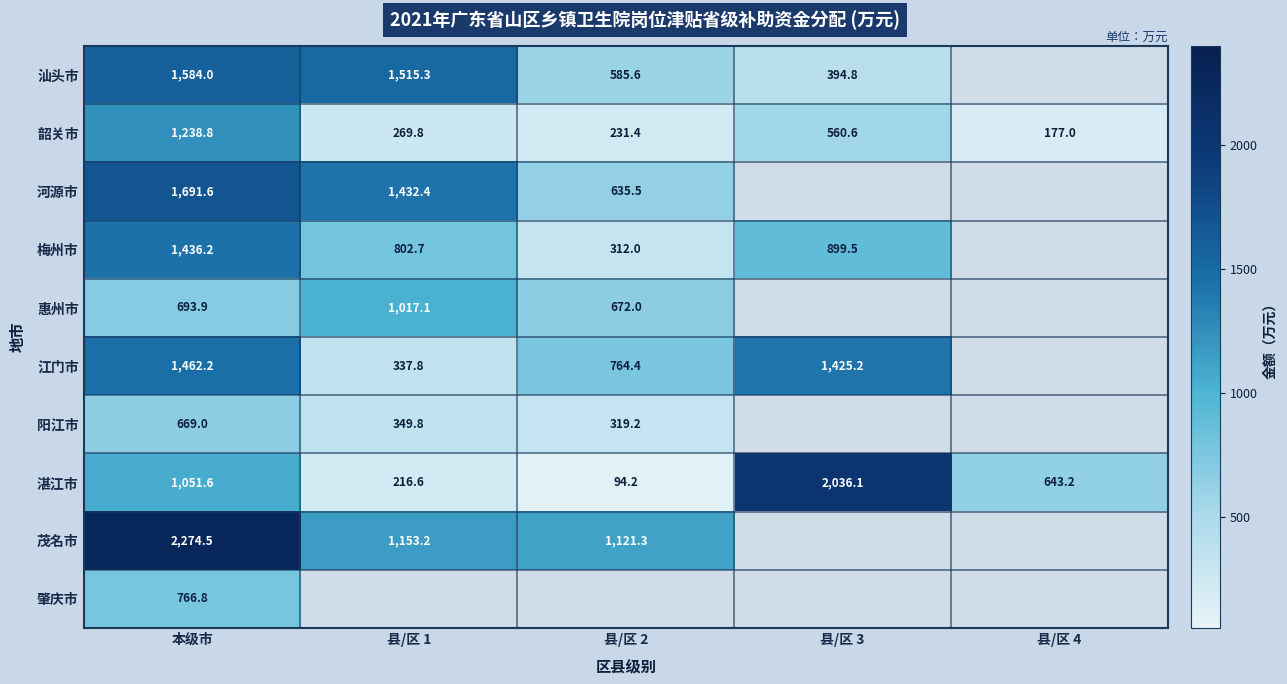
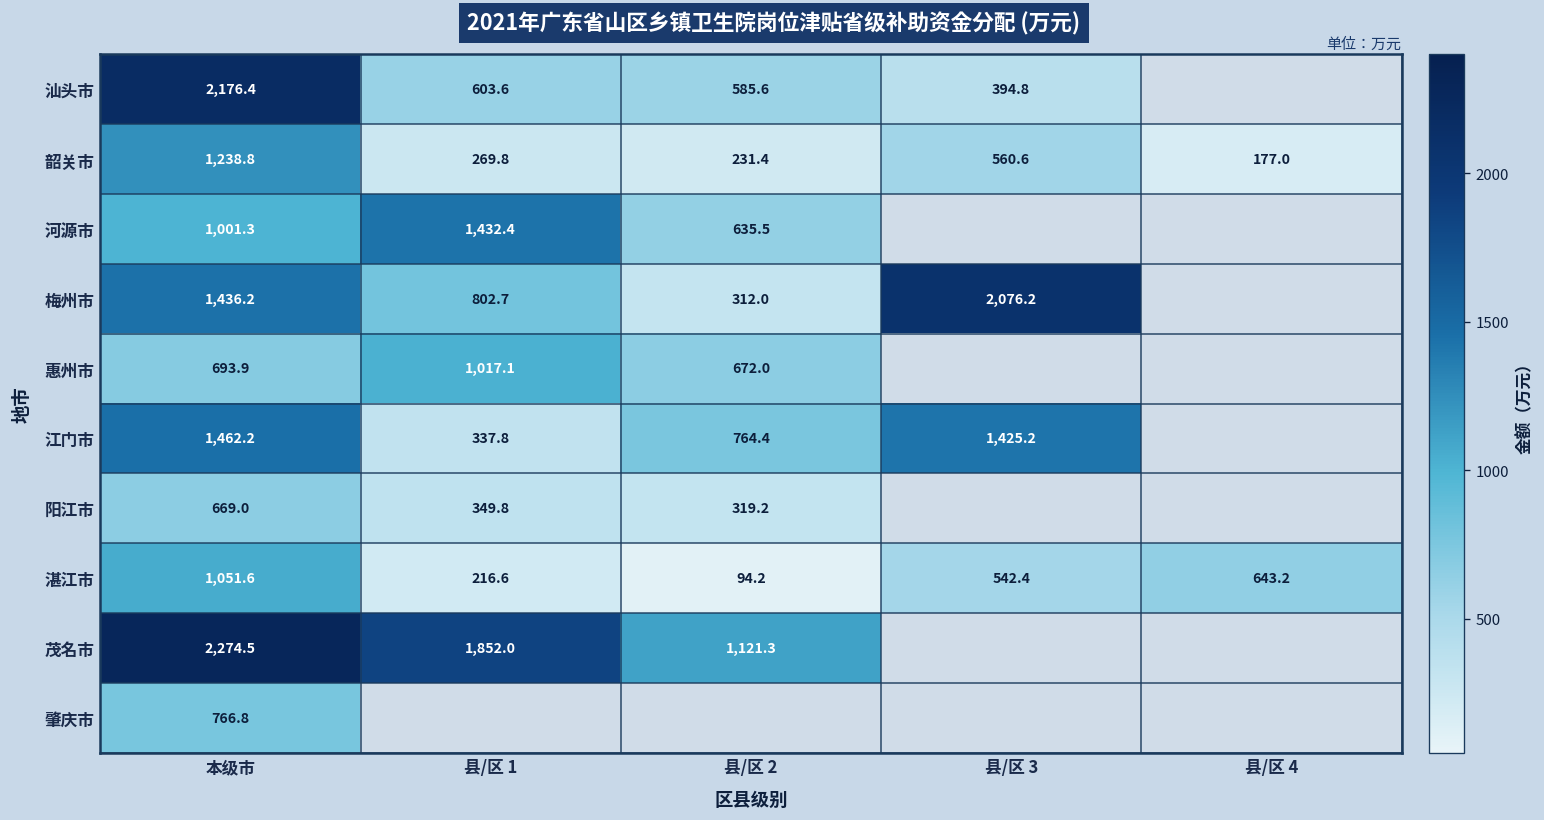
  {
    "汕头市": {
-     "本级市": "1,584.0",
-     "县/区 1": "1,515.3",
+     "本级市": "2,176.4",
+     "县/区 1": "603.6",
      "县/区 2": "585.6",
      "县/区 3": "394.8"
    },
    "韶关市": {
      "本级市": "1,238.8",
      "县/区 1": "269.8",
      "县/区 2": "231.4",
      "县/区 3": "560.6",
      "县/区 4": "177.0"
    },
    "河源市": {
-     "本级市": "1,691.6",
+     "本级市": "1,001.3",
      "县/区 1": "1,432.4",
      "县/区 2": "635.5"
    },
    "梅州市": {
      "本级市": "1,436.2",
      "县/区 1": "802.7",
      "县/区 2": "312.0",
-     "县/区 3": "899.5"
+     "县/区 3": "2,076.2"
    },
    "惠州市": {
      "本级市": "693.9",
      "县/区 1": "1,017.1",
      "县/区 2": "672.0"
    },
    "江门市": {
      "本级市": "1,462.2",
      "县/区 1": "337.8",
      "县/区 2": "764.4",
      "县/区 3": "1,425.2"
    },
    "阳江市": {
      "本级市": "669.0",
      "县/区 1": "349.8",
      "县/区 2": "319.2"
    },
    "湛江市": {
      "本级市": "1,051.6",
      "县/区 1": "216.6",
      "县/区 2": "94.2",
-     "县/区 3": "2,036.1",
+     "县/区 3": "542.4",
      "县/区 4": "643.2"
    },
    "茂名市": {
      "本级市": "2,274.5",
-     "县/区 1": "1,153.2",
+     "县/区 1": "1,852.0",
      "县/区 2": "1,121.3"
    },
    "肇庆市": {
      "本级市": "766.8"
    }
  }
